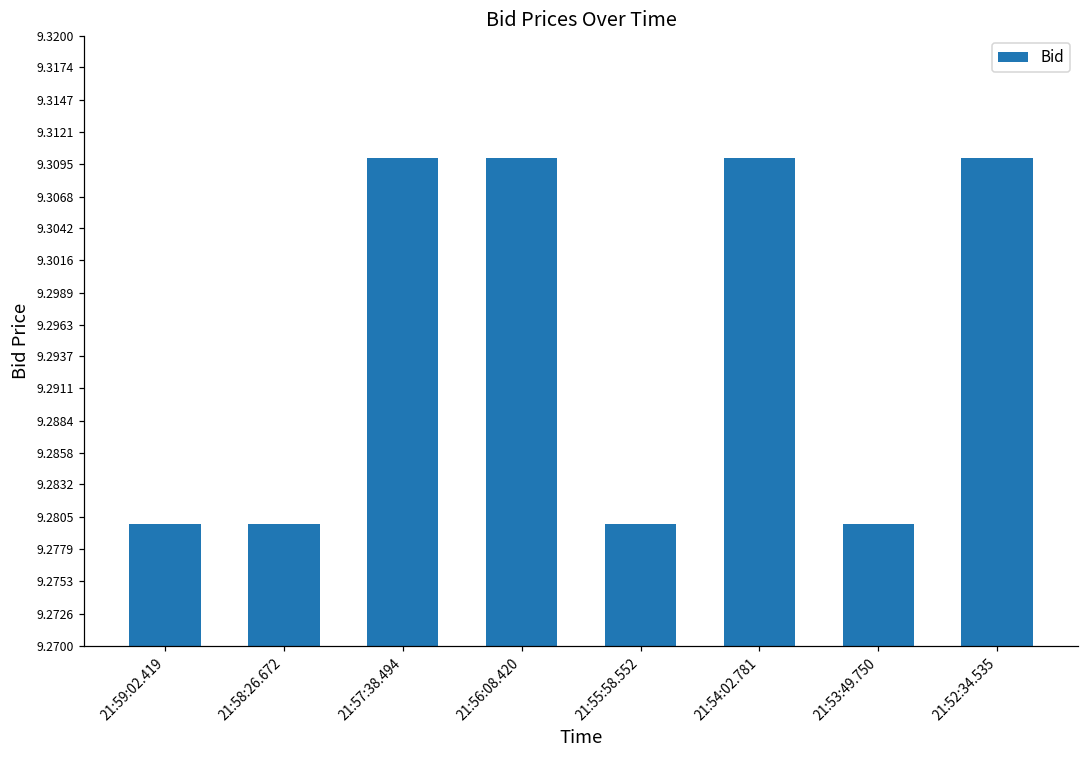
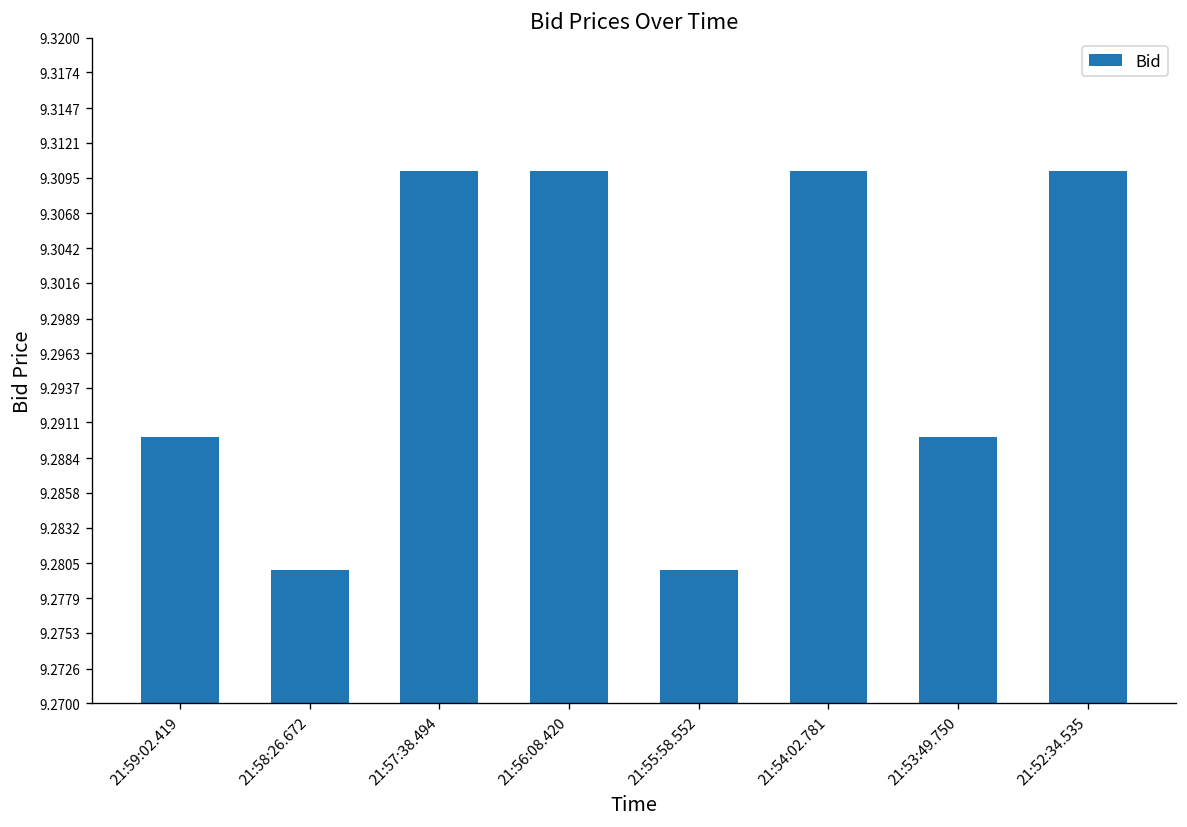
  {
-   "21:59:02.419": 9.28,
+   "21:59:02.419": 9.29,
    "21:58:26.672": 9.28,
    "21:57:38.494": 9.31,
    "21:56:08.420": 9.31,
    "21:55:58.552": 9.28,
    "21:54:02.781": 9.31,
-   "21:53:49.750": 9.28,
+   "21:53:49.750": 9.29,
    "21:52:34.535": 9.31
  }
